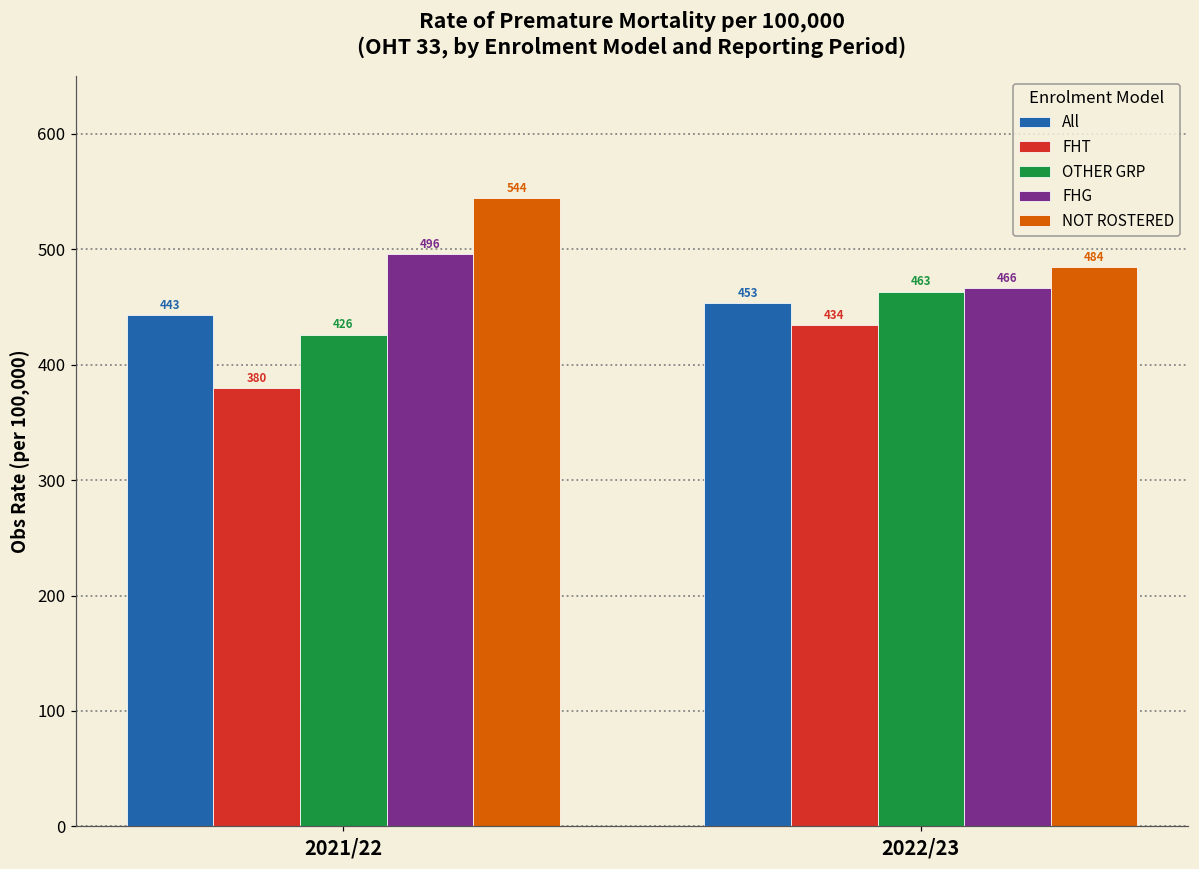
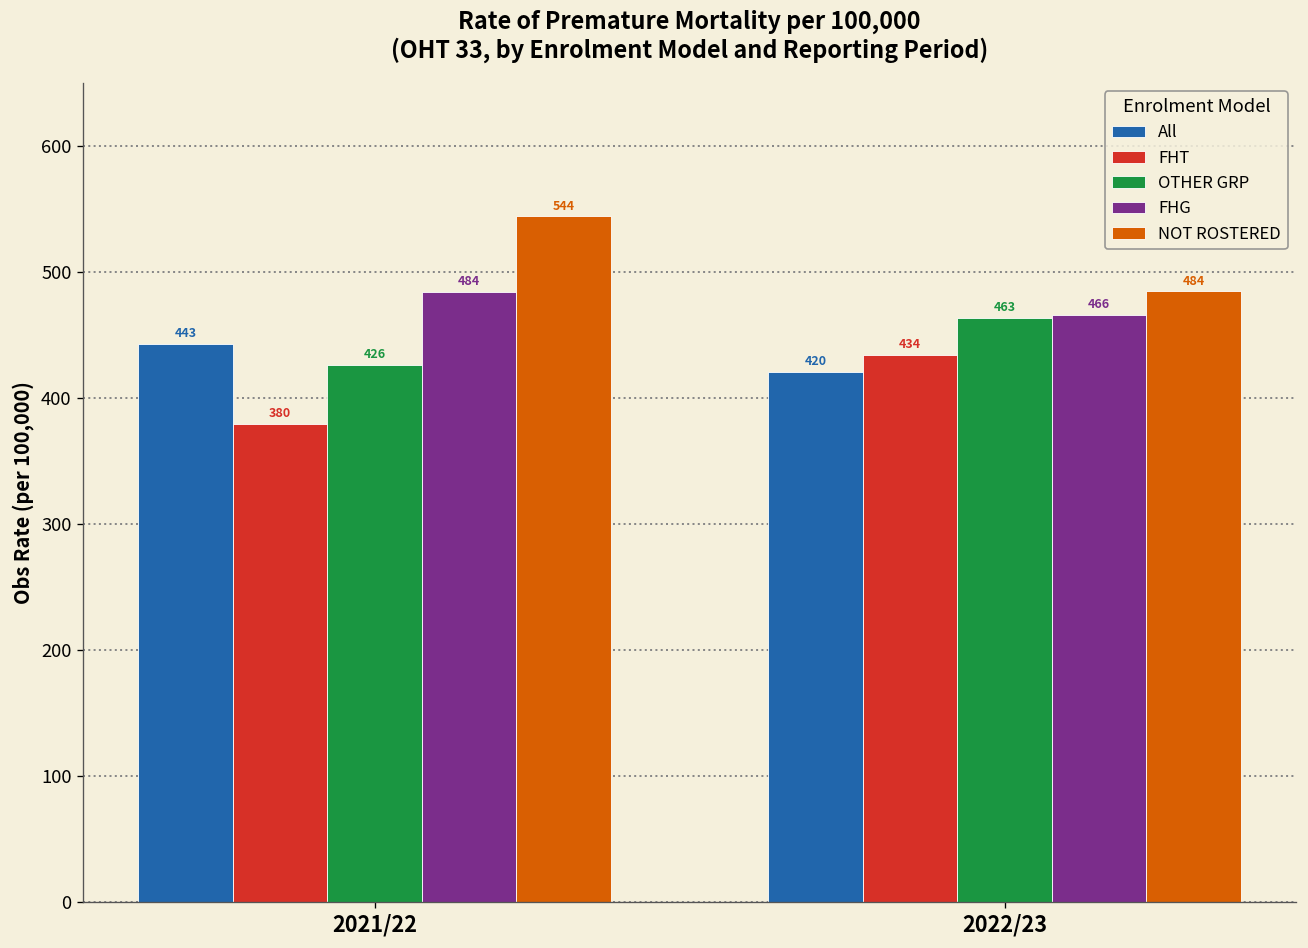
  {
    "All": {
      "2021/22": 443,
-     "2022/23": 453
+     "2022/23": 420
    },
    "OTHER GRP": {
      "2021/22": 426,
      "2022/23": 463
    },
    "FHG": {
-     "2021/22": 496,
+     "2021/22": 484,
      "2022/23": 466
    }
  }
